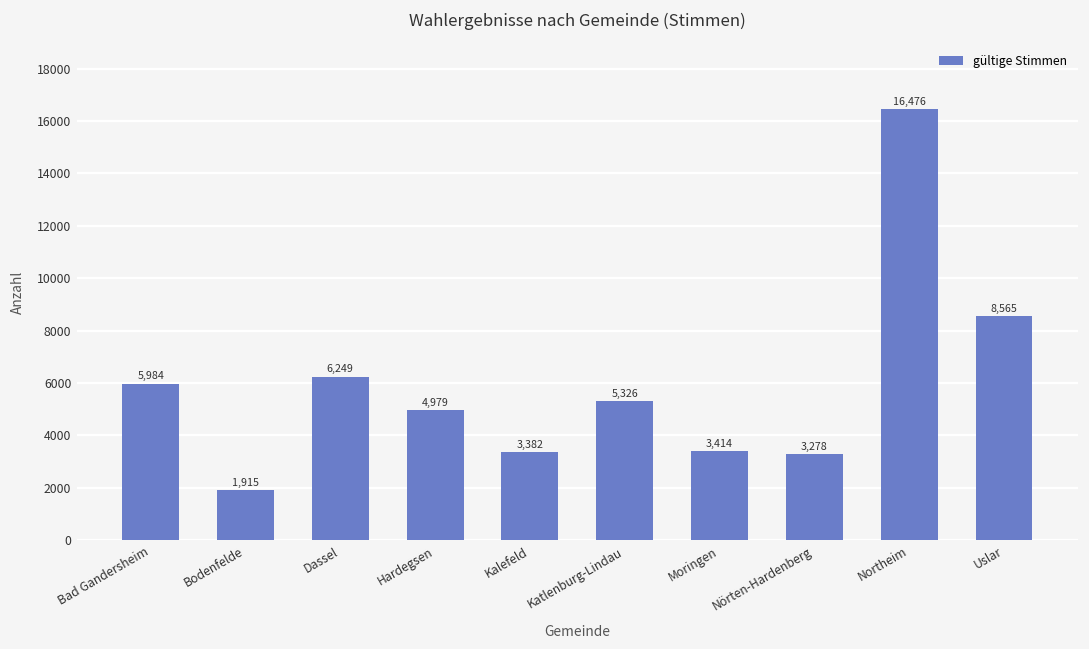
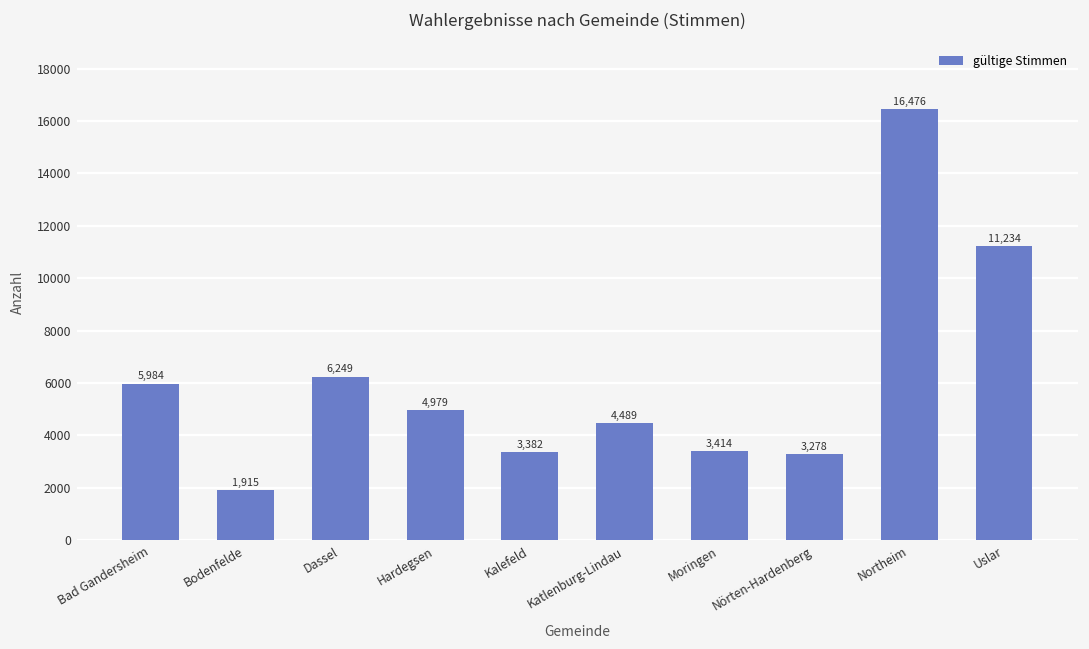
  {
    "Bad Gandersheim": "5,984",
    "Bodenfelde": "1,915",
    "Dassel": "6,249",
    "Hardegsen": "4,979",
    "Kalefeld": "3,382",
-   "Katlenburg-Lindau": "5,326",
+   "Katlenburg-Lindau": "4,489",
    "Moringen": "3,414",
    "Nörten-Hardenberg": "3,278",
    "Northeim": "16,476",
-   "Uslar": "8,565"
+   "Uslar": "11,234"
  }
